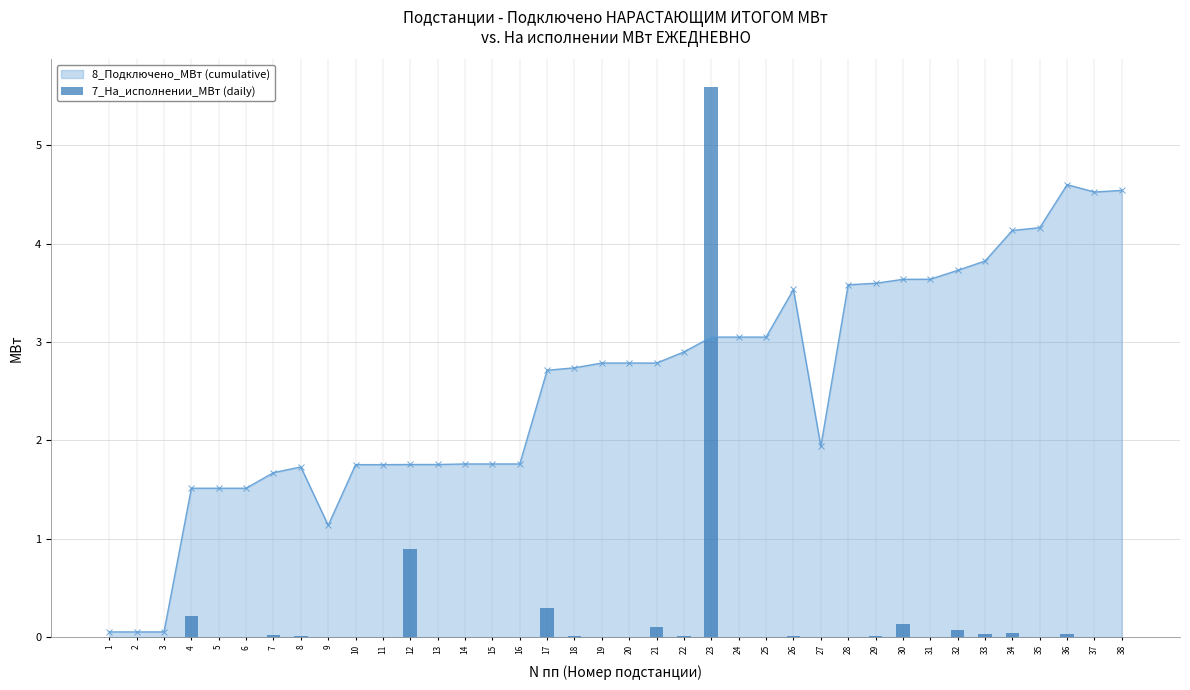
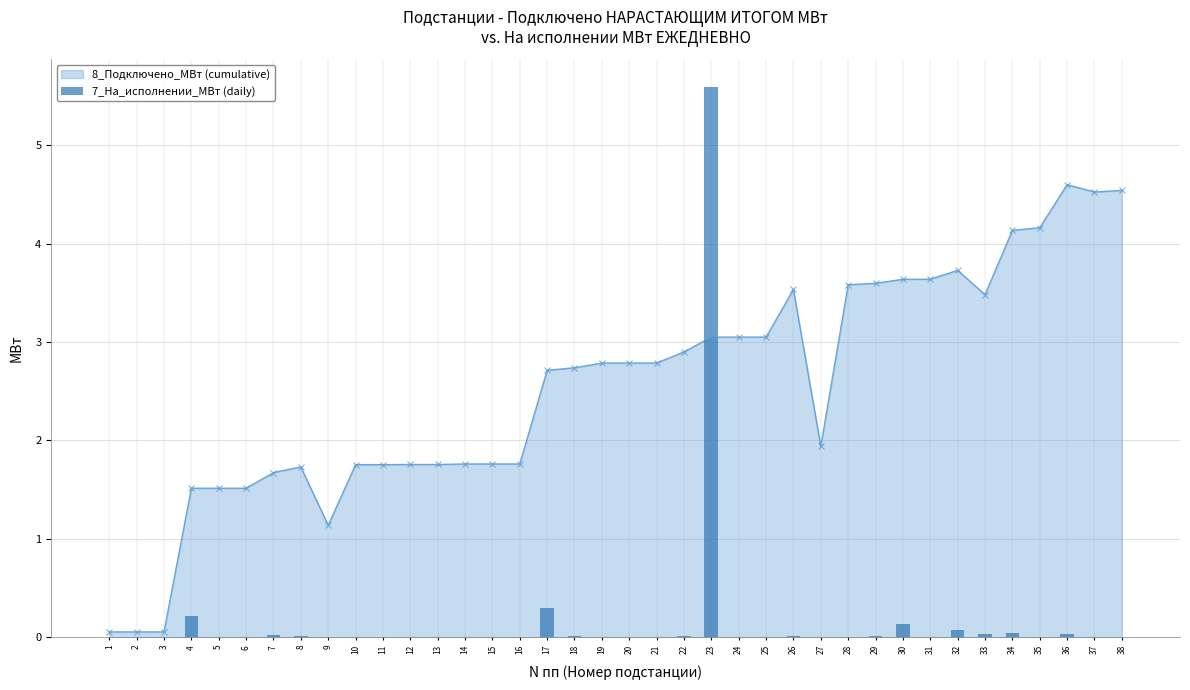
  {
    "8_Подключено_МВт (cumulative)": {
      "1": 0.1,
      "2": 0.1,
      "3": 0.1,
      "4": 1.5,
      "5": 1.5,
      "6": 1.5,
      "7": 1.7,
      "8": 1.7,
      "9": 1.1,
      "10": 1.8,
      "11": 1.8,
      "12": 1.8,
      "13": 1.8,
      "14": 1.8,
      "15": 1.8,
      "16": 1.8,
      "17": 2.7,
      "18": 2.7,
      "19": 2.8,
      "20": 2.8,
      "21": 2.8,
      "22": 2.9,
      "23": 3.0,
      "24": 3.0,
      "25": 3.0,
      "26": 3.5,
      "27": 1.9,
      "28": 3.6,
      "29": 3.6,
      "30": 3.6,
      "31": 3.6,
      "32": 3.7,
-     "33": 3.8,
+     "33": 3.5,
      "34": 4.1,
      "35": 4.2,
      "36": 4.6,
      "37": 4.5,
      "38": 4.5
    },
    "7_На_исполнении_МВт (daily)": {
      "1": 0.0,
      "2": 0.0,
      "3": 0.0,
      "4": 0.2,
      "5": 0.0,
      "6": 0.0,
      "9": 0.0,
      "10": 0.0,
      "11": 0.0,
-     "12": 0.9,
+     "12": 0.0,
      "13": 0.0,
      "14": 0.0,
      "15": 0.0,
      "16": 0.0,
      "17": 0.3,
      "19": 0.0,
      "20": 0.0,
-     "21": 0.1,
+     "21": 0.0,
      "23": 5.6,
      "24": 0.0,
      "25": 0.0,
      "27": 0.0,
      "28": 0.0,
      "30": 0.1,
      "31": 0.0,
      "32": 0.1,
      "33": 0.0,
      "34": 0.0,
      "35": 0.0,
      "36": 0.0,
      "37": 0.0,
      "38": 0.0
    }
  }
